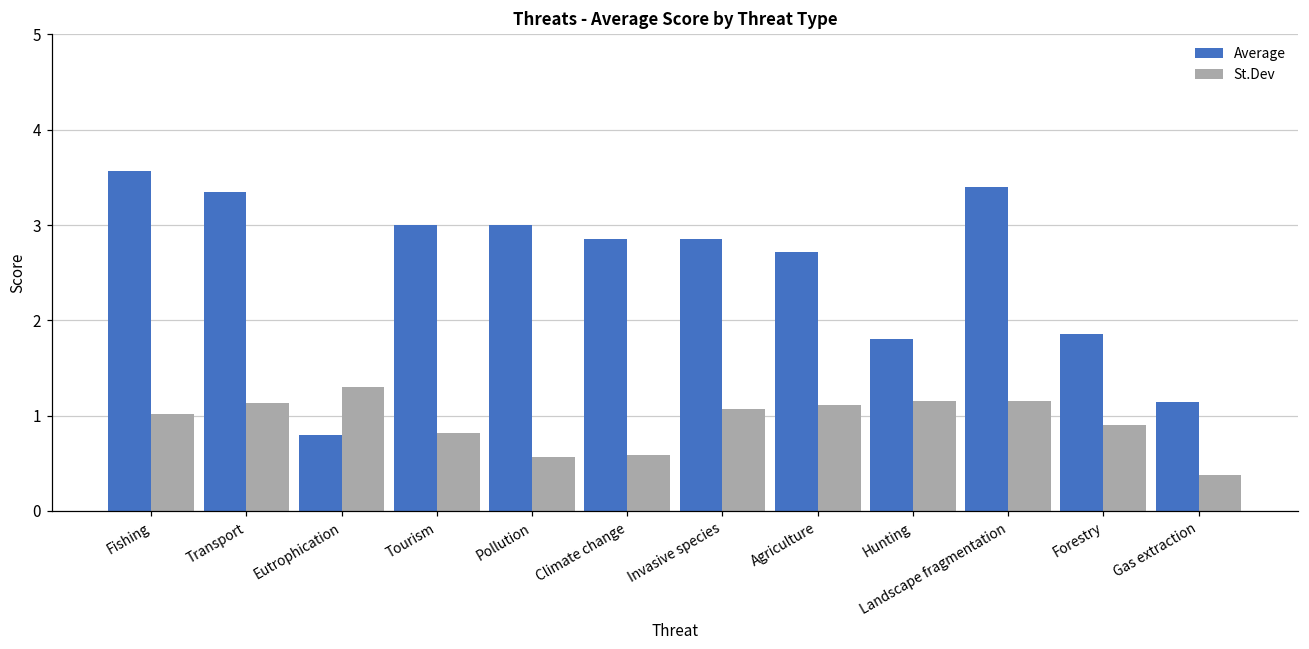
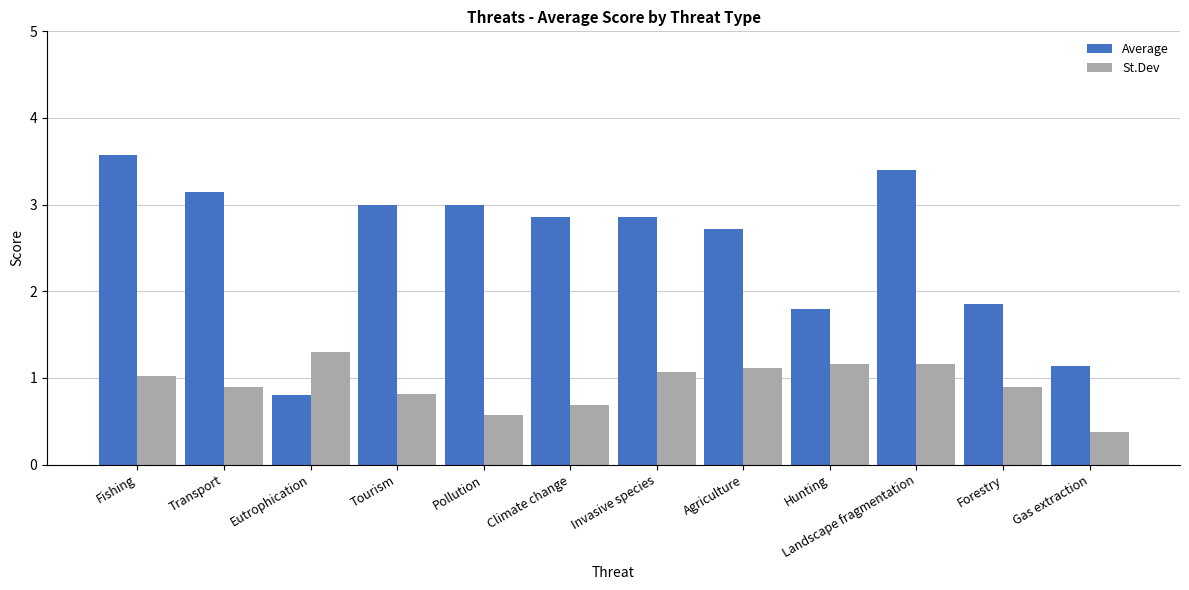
  {
    "Average": {
      "Fishing": 3.6,
-     "Transport": 3.4,
+     "Transport": 3.1,
      "Eutrophication": 0.8,
      "Tourism": 3.0,
      "Pollution": 3.0,
      "Climate change": 2.9,
      "Invasive species": 2.9,
      "Agriculture": 2.7,
      "Hunting": 1.8,
      "Landscape fragmentation": 3.4,
      "Forestry": 1.9,
      "Gas extraction": 1.1
    },
    "St.Dev": {
      "Fishing": 1.0,
-     "Transport": 1.1,
+     "Transport": 0.9,
      "Eutrophication": 1.3,
      "Tourism": 0.8,
      "Pollution": 0.6,
-     "Climate change": 0.6,
+     "Climate change": 0.7,
      "Invasive species": 1.1,
      "Agriculture": 1.1,
      "Hunting": 1.2,
      "Landscape fragmentation": 1.2,
      "Forestry": 0.9,
      "Gas extraction": 0.4
    }
  }
